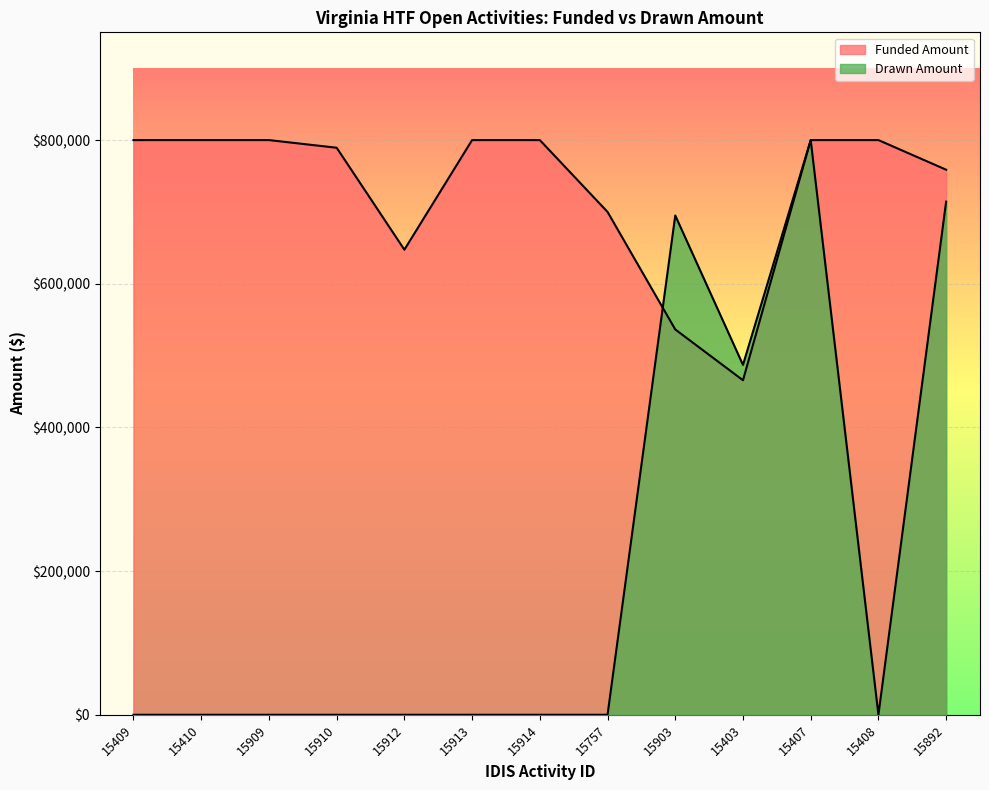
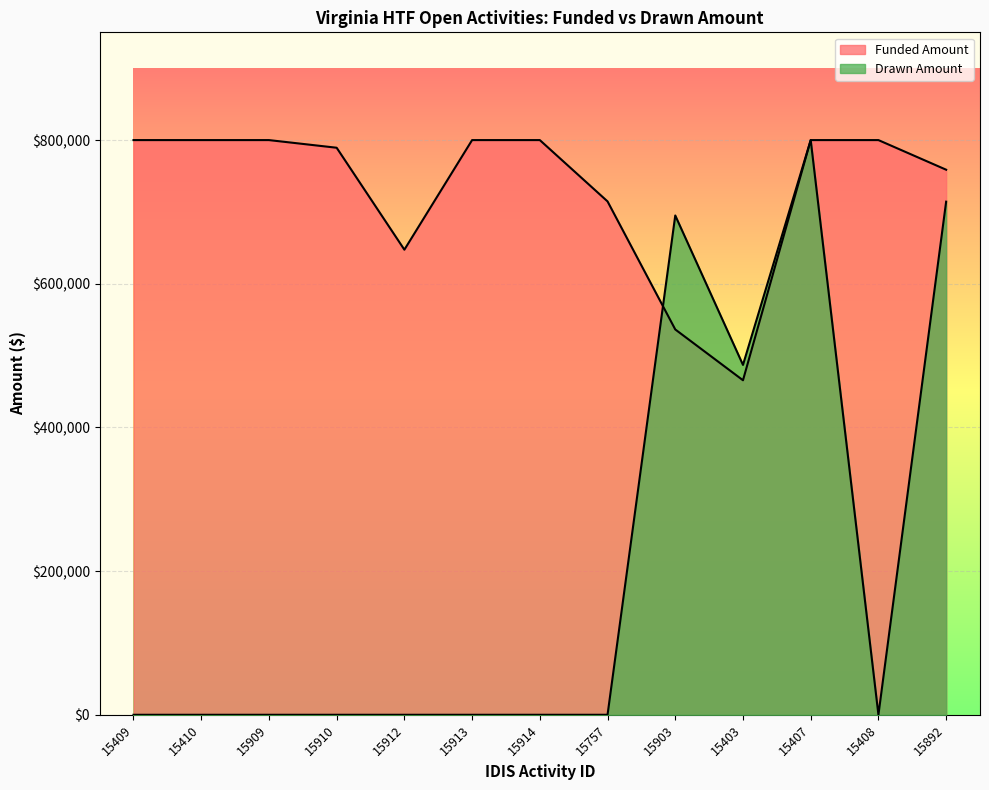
  {
    "Funded Amount": {
      "15409": "$800,000",
      "15410": "$800,000",
      "15909": "$800,000",
      "15910": "$790,000",
      "15912": "$650,000",
      "15913": "$800,000",
      "15914": "$800,000",
-     "15757": "$700,000",
+     "15757": "$710,000",
      "15903": "$540,000",
      "15403": "$470,000",
      "15408": "$800,000",
      "15892": "$760,000"
    },
    "Drawn Amount": {
      "15409": "$0",
      "15410": "$0",
      "15909": "$0",
      "15910": "$0",
      "15912": "$0",
      "15913": "$0",
      "15914": "$0",
      "15757": "$0",
      "15903": "$700,000",
      "15403": "$490,000",
      "15408": "$0",
      "15892": "$710,000"
    }
  }
